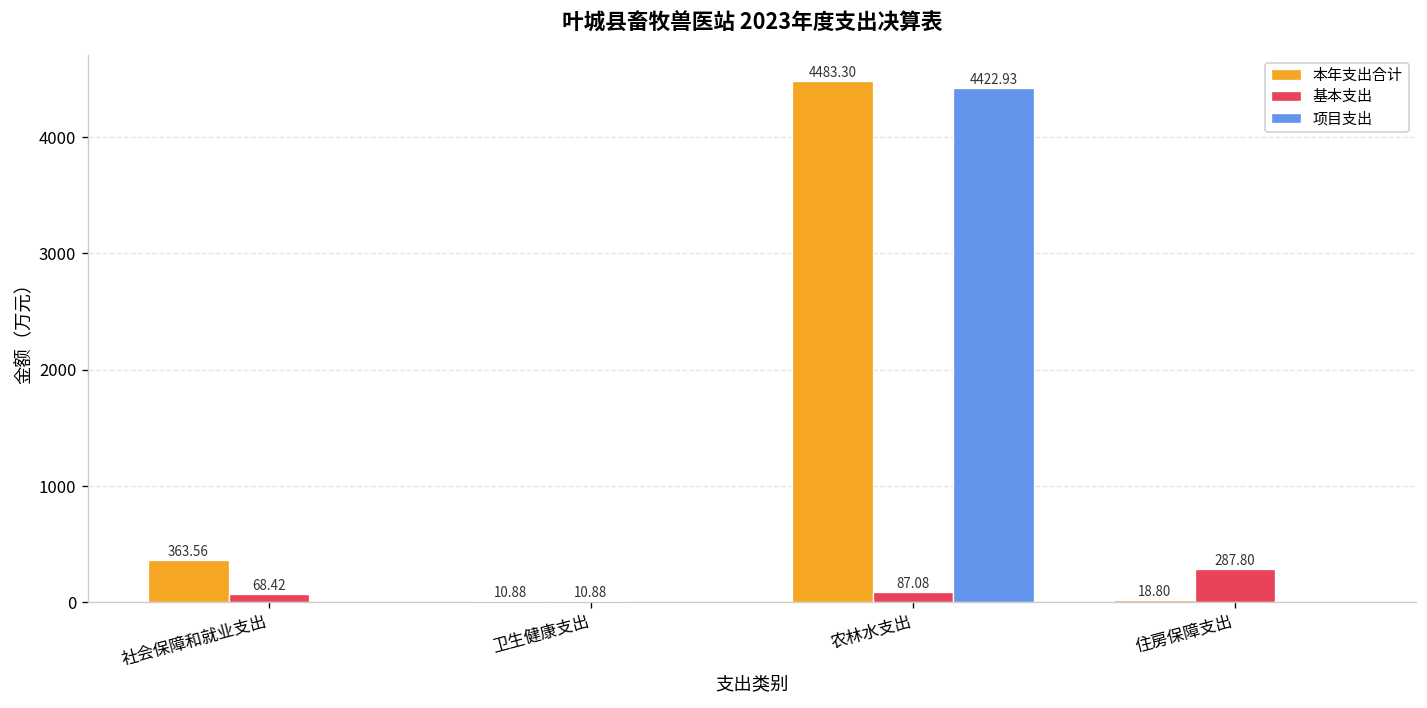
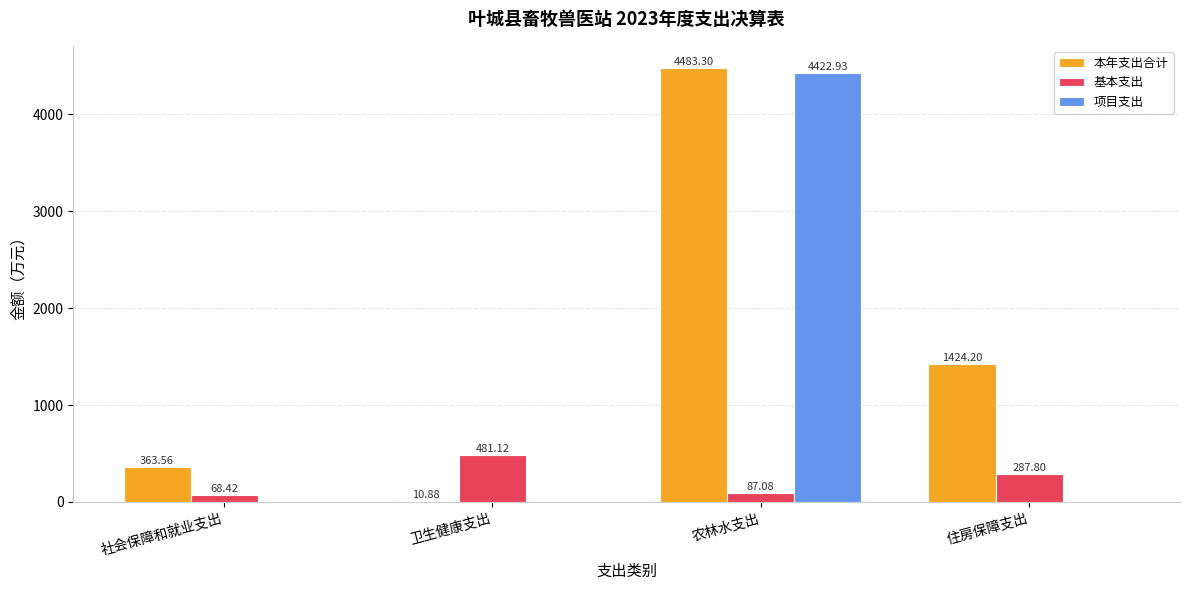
  {
    "本年支出合计": {
      "社会保障和就业支出": 363.56,
      "卫生健康支出": 10.88,
      "农林水支出": 4483.30,
-     "住房保障支出": 18.80
+     "住房保障支出": 1424.20
    },
    "基本支出": {
      "社会保障和就业支出": 68.42,
-     "卫生健康支出": 10.88,
+     "卫生健康支出": 481.12,
      "农林水支出": 87.08,
      "住房保障支出": 287.80
    },
    "项目支出": {
      "农林水支出": 4422.93
    }
  }
